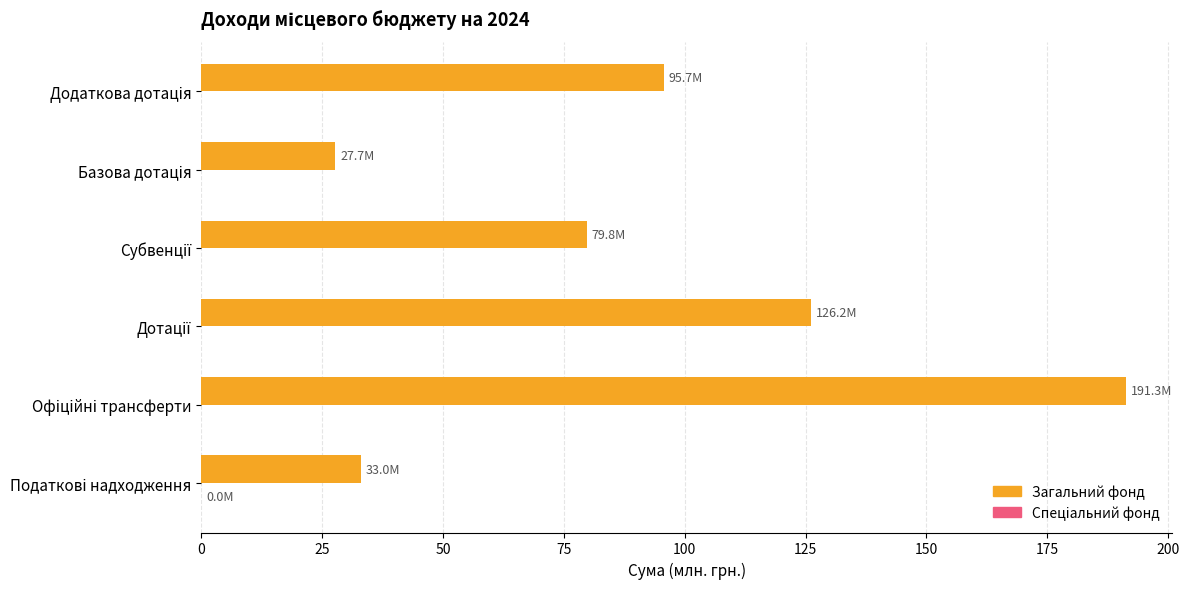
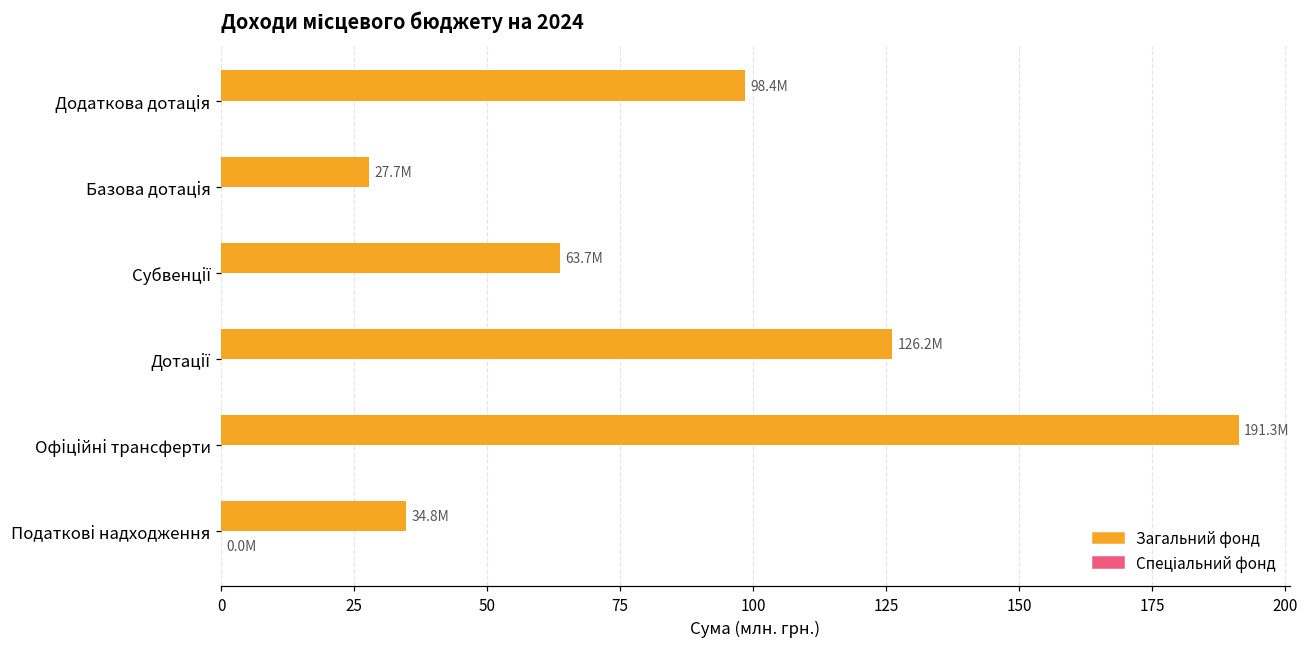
  {
    "Загальний фонд": {
-     "Додаткова дотація": "95.7M",
+     "Додаткова дотація": "98.4M",
      "Базова дотація": "27.7M",
-     "Субвенції": "79.8M",
+     "Субвенції": "63.7M",
      "Дотації": "126.2M",
      "Офіційні трансферти": "191.3M",
-     "Податкові надходження": "33.0M"
+     "Податкові надходження": "34.8M"
    },
    "Спеціальний фонд": {
      "Податкові надходження": "0.0M"
    }
  }
